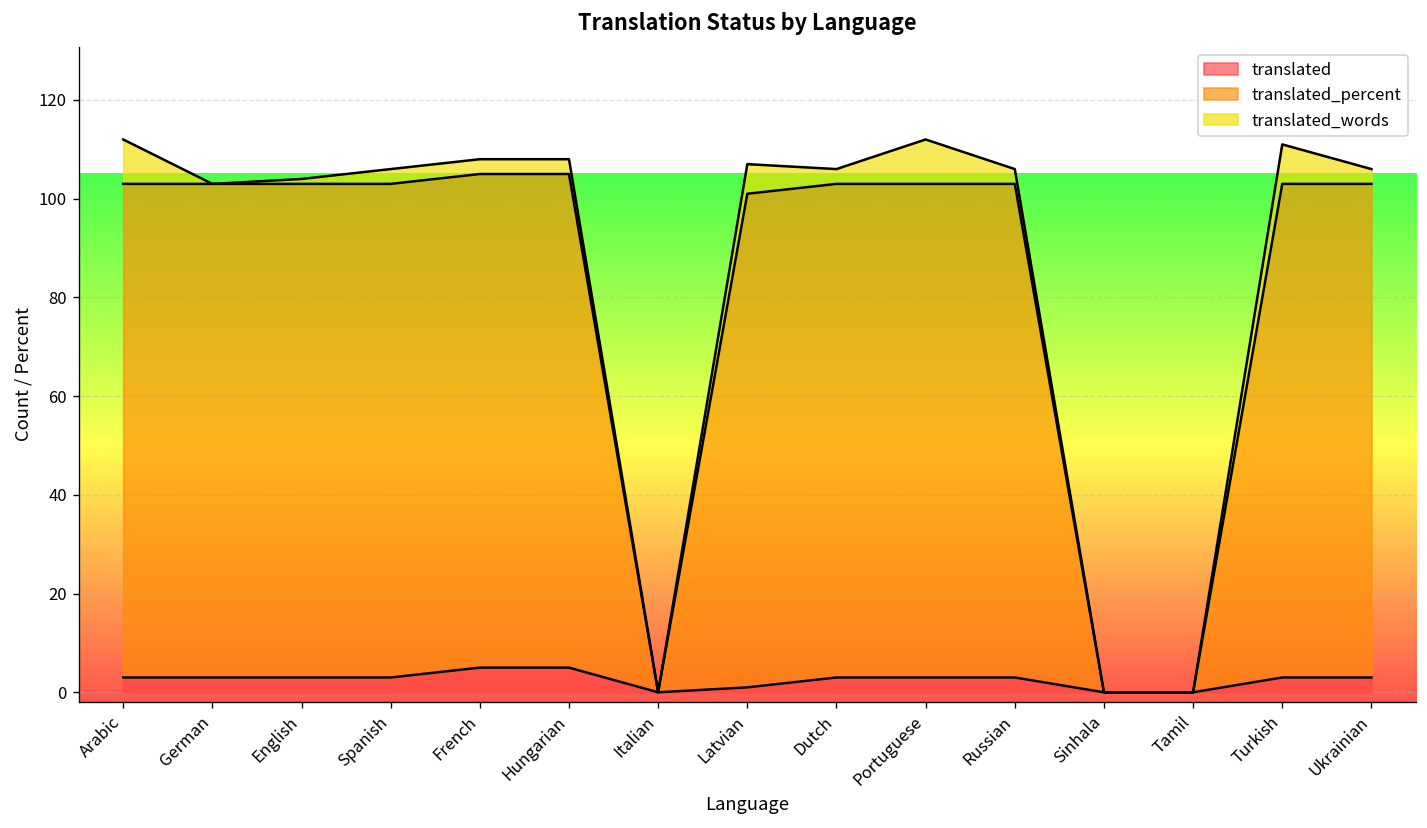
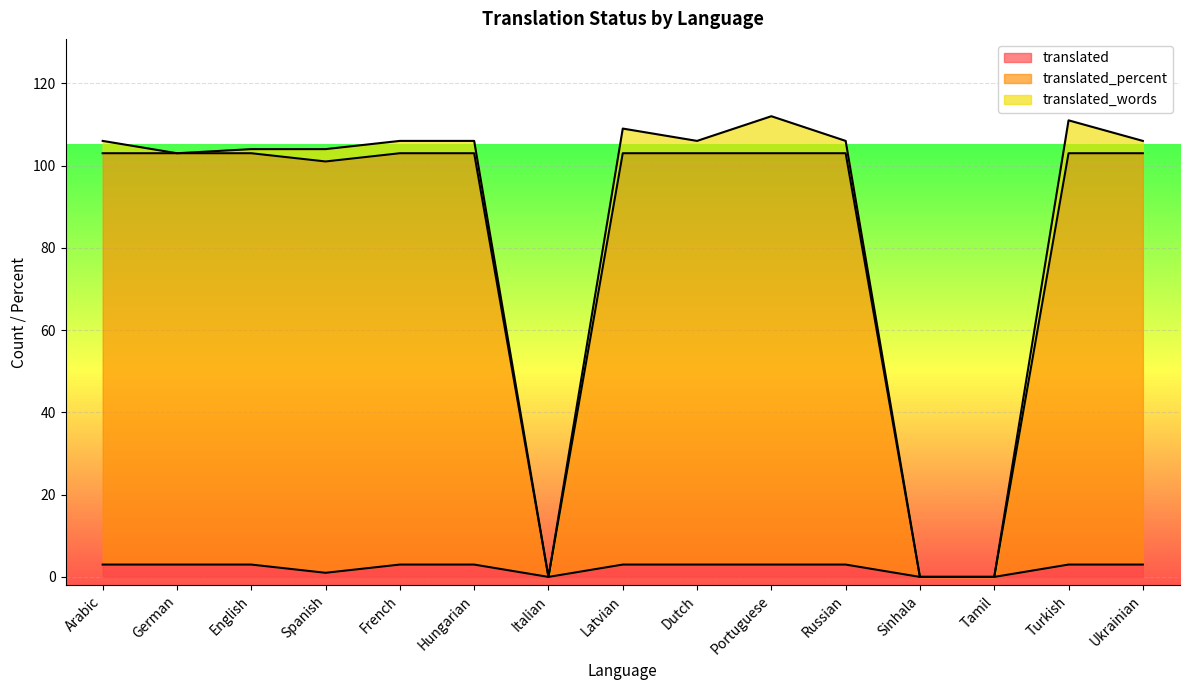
  {
    "translated": {
      "Arabic": 3,
      "German": 3,
      "English": 3,
-     "Spanish": 3,
-     "French": 5,
-     "Hungarian": 5,
-     "Latvian": 1,
+     "Spanish": 1,
+     "French": 3,
+     "Hungarian": 3,
+     "Latvian": 3,
      "Dutch": 3,
      "Portuguese": 3,
      "Russian": 3,
      "Turkish": 3,
      "Ukrainian": 3
    },
    "translated_percent": {
      "Arabic": 100,
      "English": 100,
      "Spanish": 100,
      "French": 100,
      "Hungarian": 100,
      "Latvian": 100,
      "Dutch": 100,
      "Portuguese": 100,
      "Russian": 100,
      "Turkish": 100,
      "Ukrainian": 100
    },
    "translated_words": {
-     "Arabic": 9,
+     "Arabic": 3,
      "English": 1,
      "Spanish": 3,
      "French": 3,
      "Hungarian": 3,
      "Latvian": 6,
      "Dutch": 3,
      "Portuguese": 9,
      "Russian": 3,
      "Turkish": 8,
      "Ukrainian": 3
    }
  }
